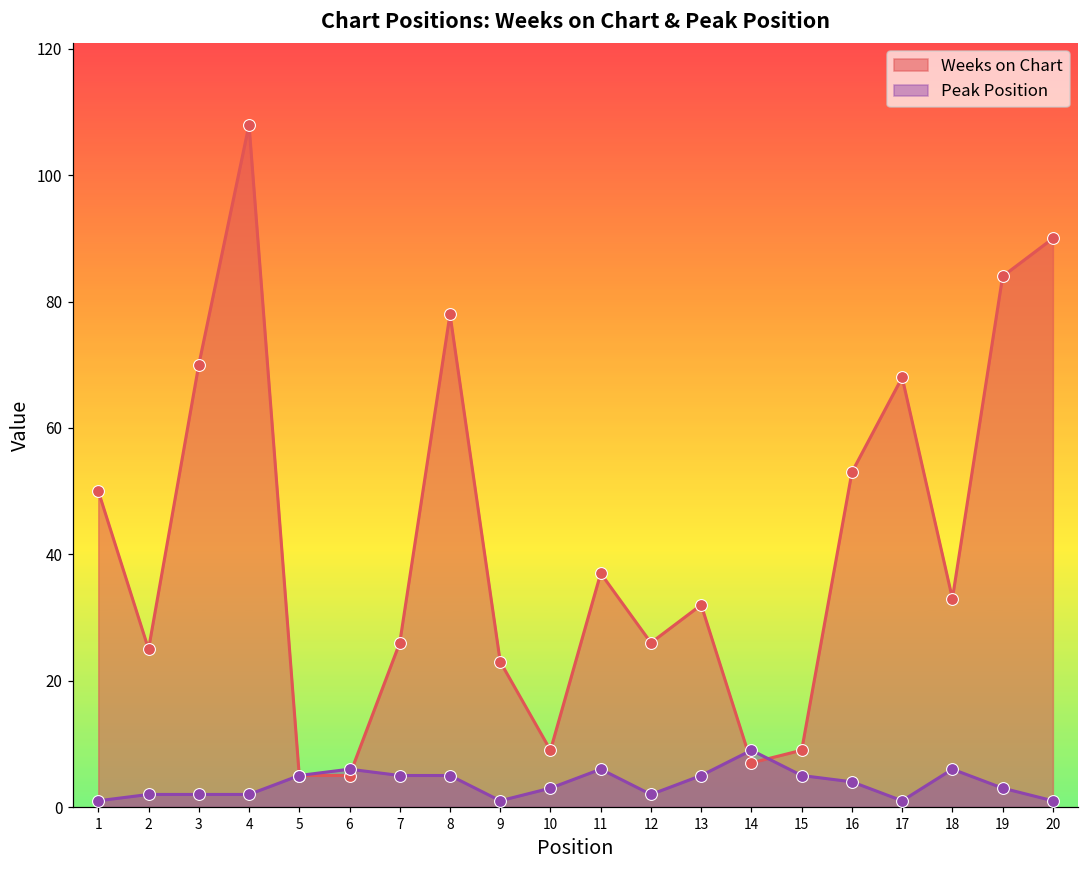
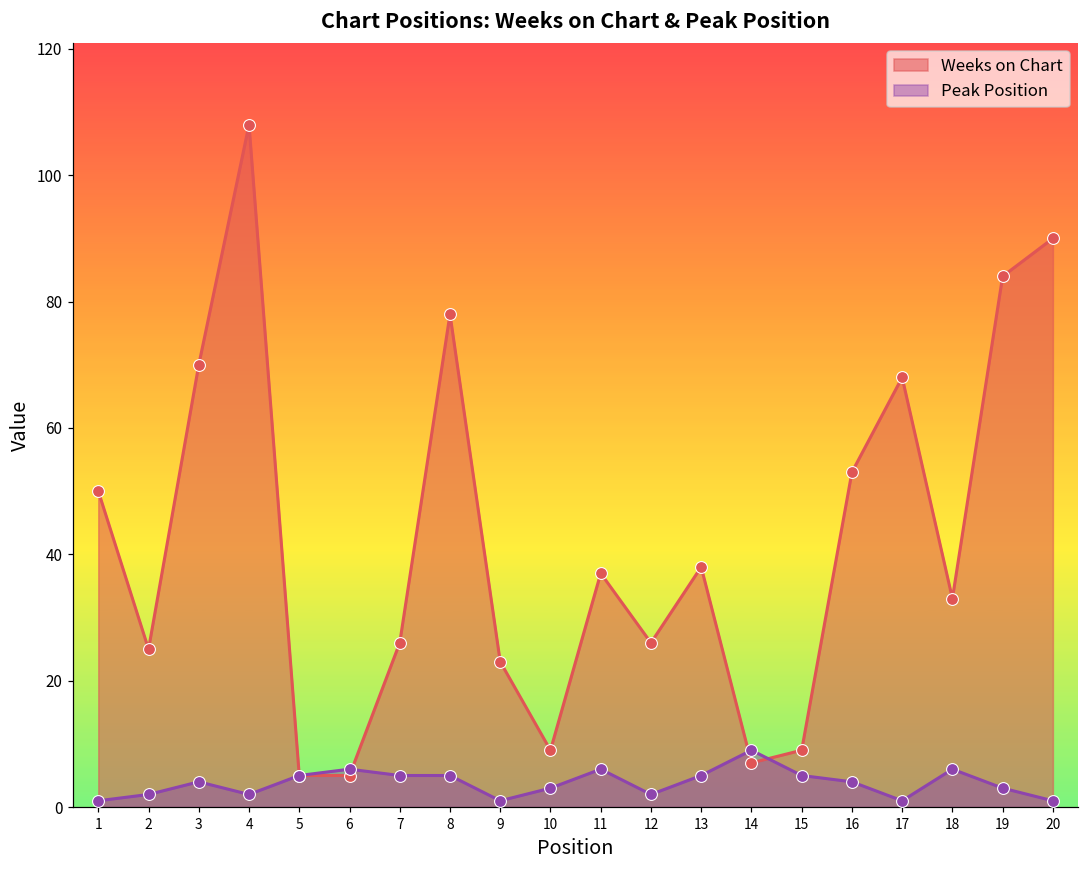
  {
    "Weeks on Chart": {
      "1": 50,
      "2": 25,
      "3": 70,
      "4": 108,
      "6": 5,
      "7": 26,
      "8": 78,
      "9": 23,
      "10": 9,
      "11": 37,
      "12": 26,
-     "13": 32,
+     "13": 38,
      "14": 7,
      "15": 9,
      "16": 53,
      "17": 68,
      "18": 33,
      "19": 84,
      "20": 90
    },
    "Peak Position": {
      "1": 1,
      "2": 2,
-     "3": 2,
+     "3": 4,
      "4": 2,
      "6": 6,
      "7": 5,
      "8": 5,
      "9": 1,
      "10": 3,
      "11": 6,
      "12": 2,
      "13": 5,
      "14": 9,
      "15": 5,
      "16": 4,
      "17": 1,
      "18": 6,
      "19": 3,
      "20": 1
    }
  }
